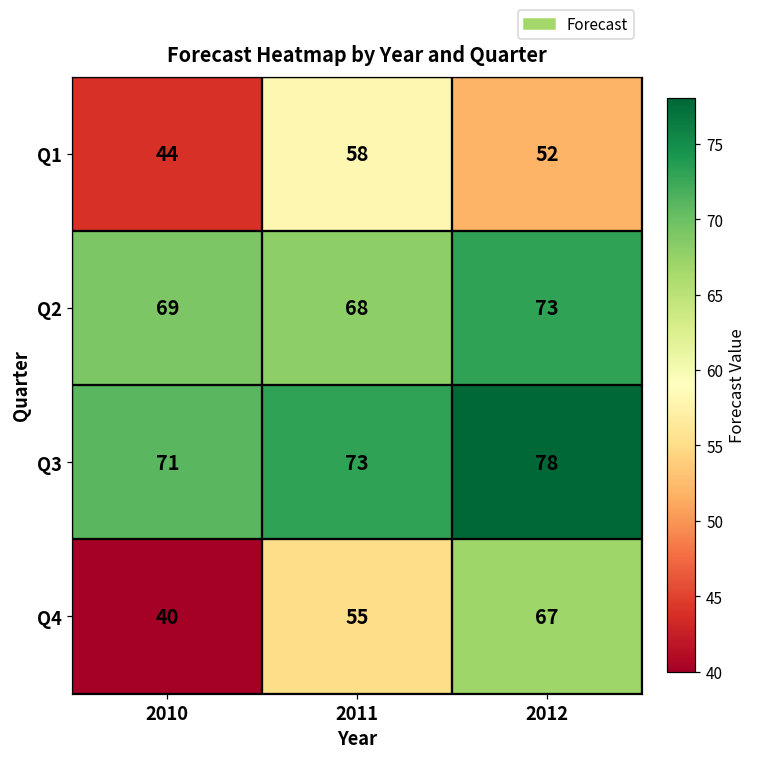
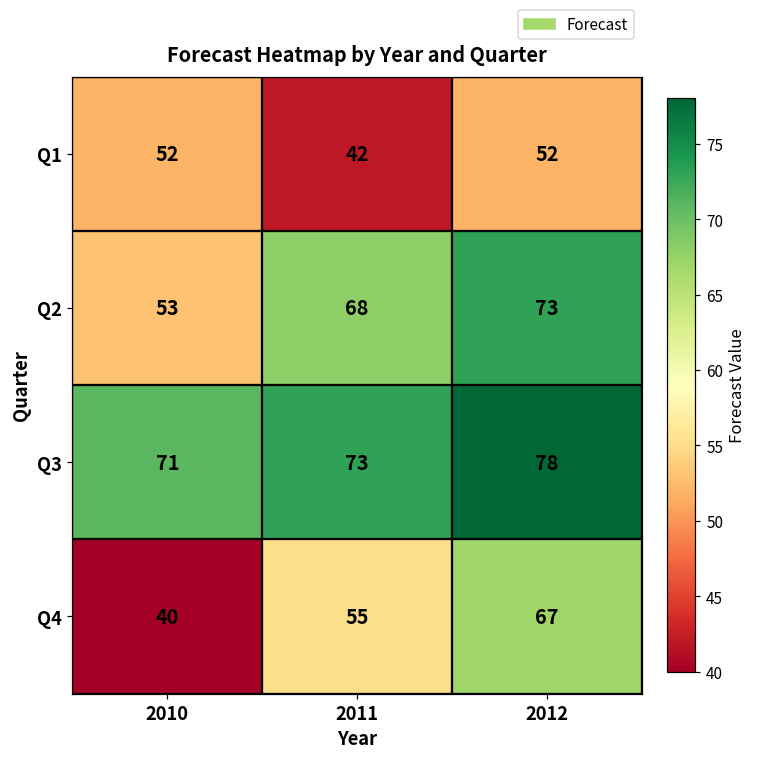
  {
    "Q1": {
-     "2010": 44,
-     "2011": 58,
+     "2010": 52,
+     "2011": 42,
      "2012": 52
    },
    "Q2": {
-     "2010": 69,
+     "2010": 53,
      "2011": 68,
      "2012": 73
    },
    "Q3": {
      "2010": 71,
      "2011": 73,
      "2012": 78
    },
    "Q4": {
      "2010": 40,
      "2011": 55,
      "2012": 67
    }
  }
